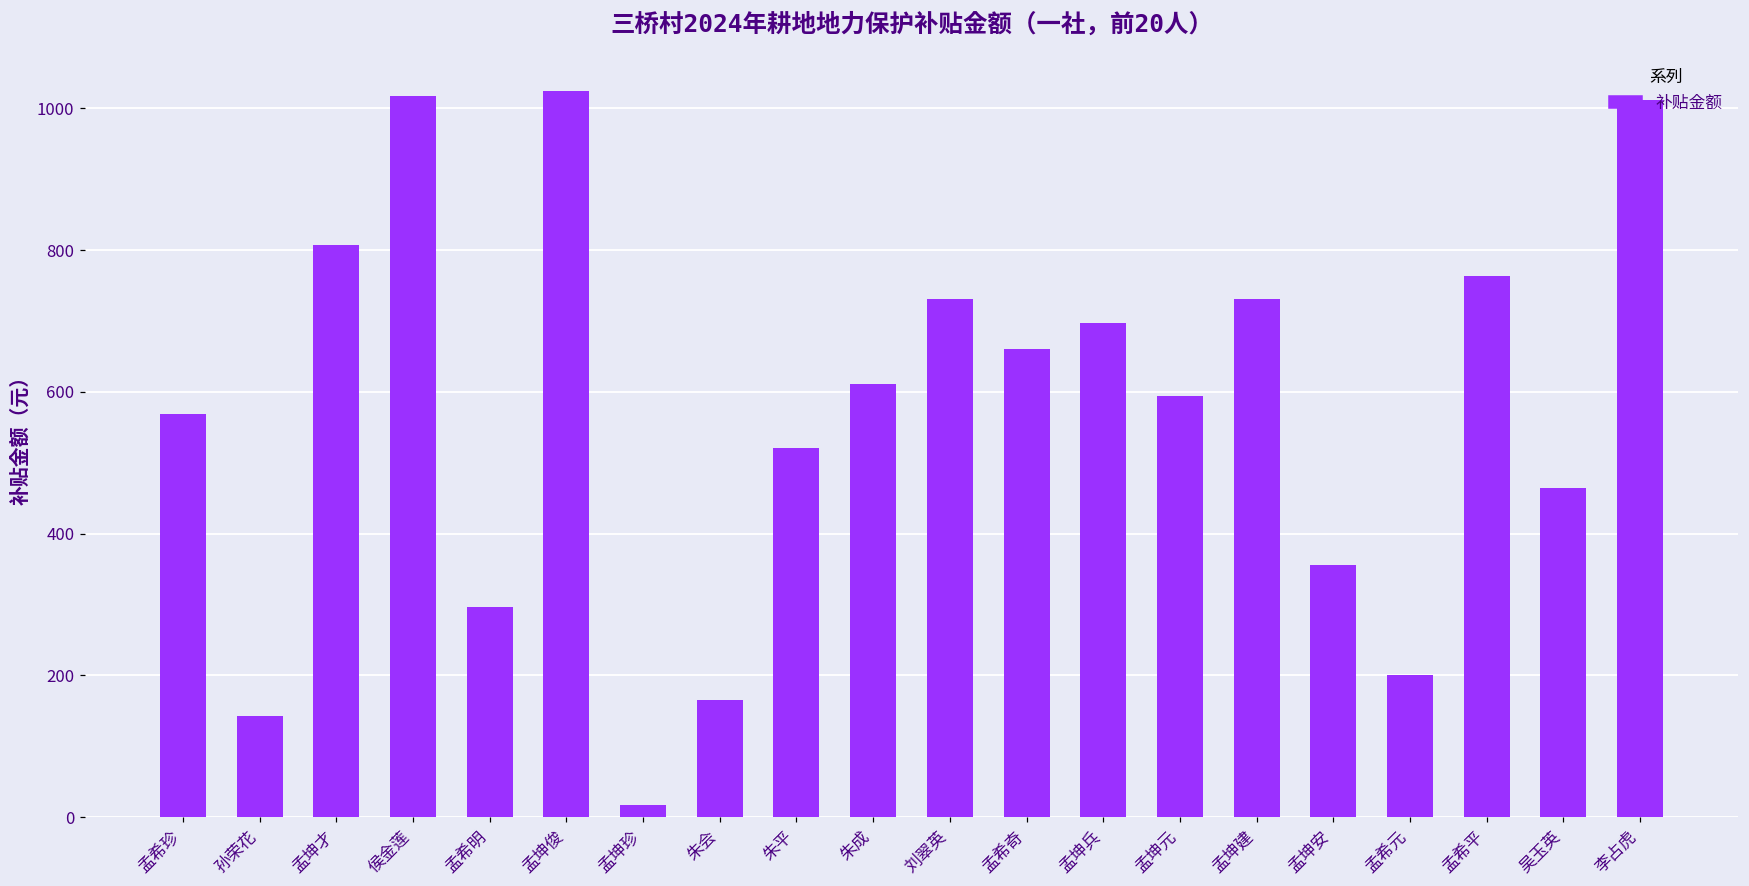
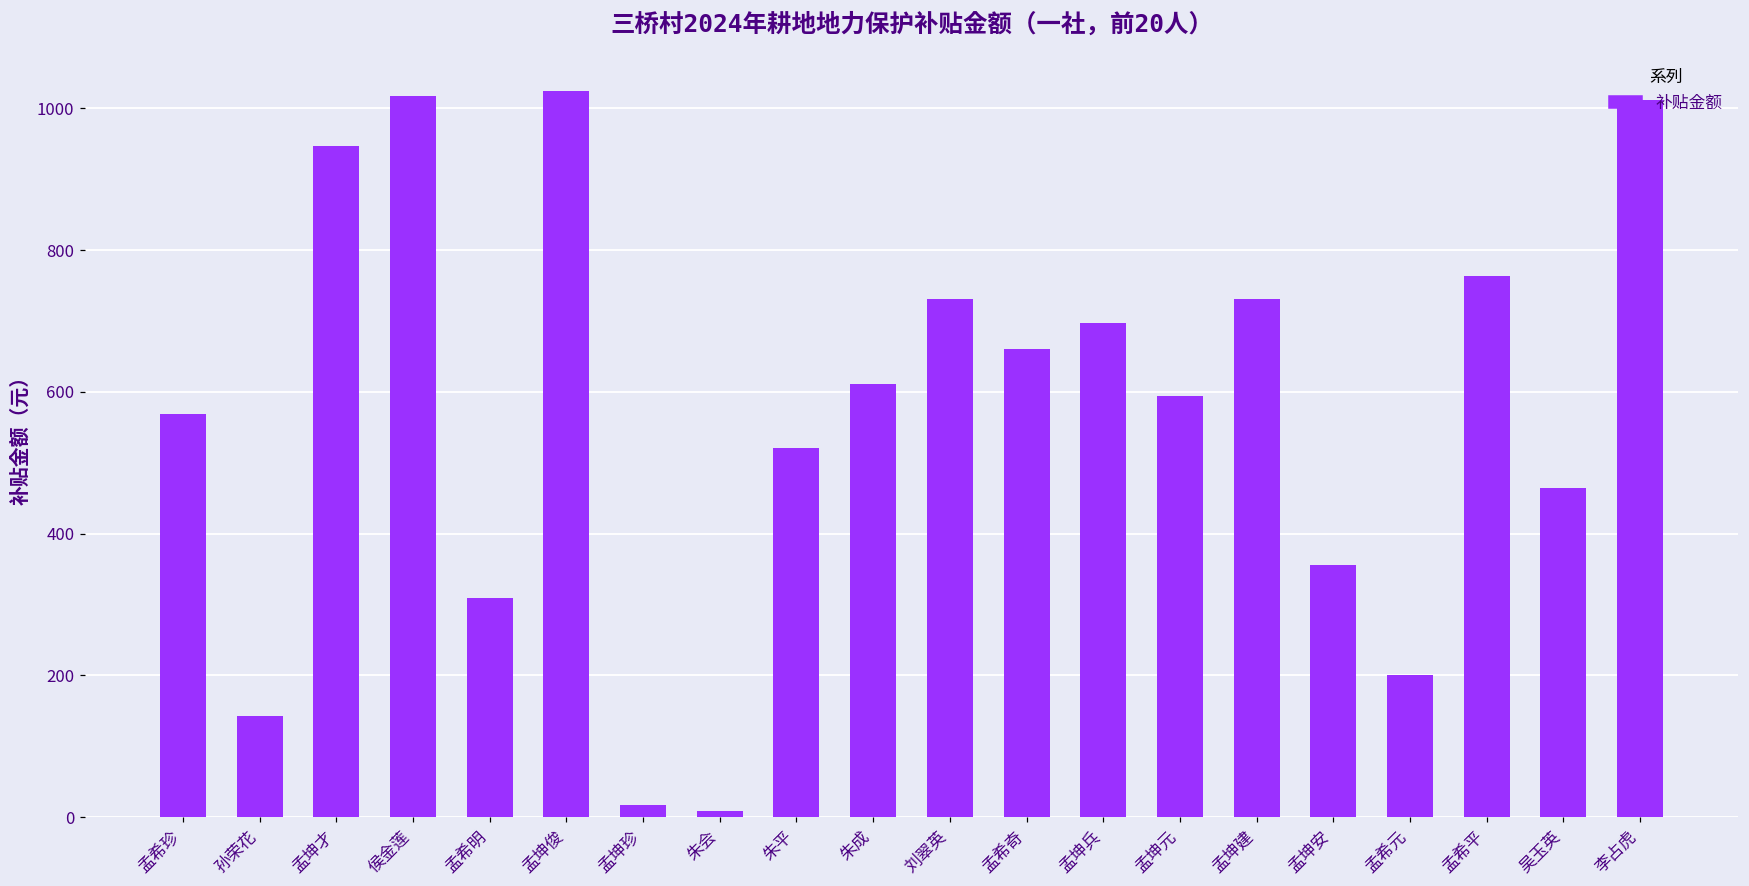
  {
    "孟希珍": 570,
    "孙荣花": 140,
-   "孟坤才": 810,
+   "孟坤才": 950,
    "侯金莲": 1020,
-   "孟希明": 300,
+   "孟希明": 310,
    "孟坤俊": 1030,
    "孟坤珍": 20,
-   "朱会": 160,
+   "朱会": 10,
    "朱平": 520,
    "朱成": 610,
    "刘翠英": 730,
    "孟希奇": 660,
    "孟坤兵": 700,
    "孟坤元": 590,
    "孟坤建": 730,
    "孟坤安": 360,
    "孟希元": 200,
    "孟希平": 760,
    "吴玉英": 460,
    "李占虎": 1010
  }
